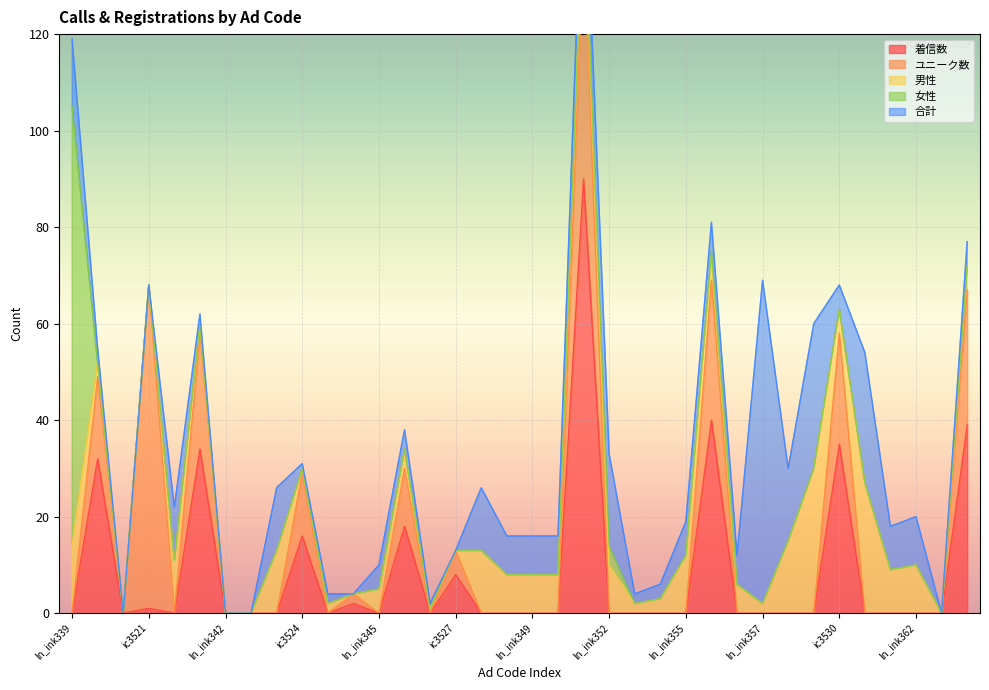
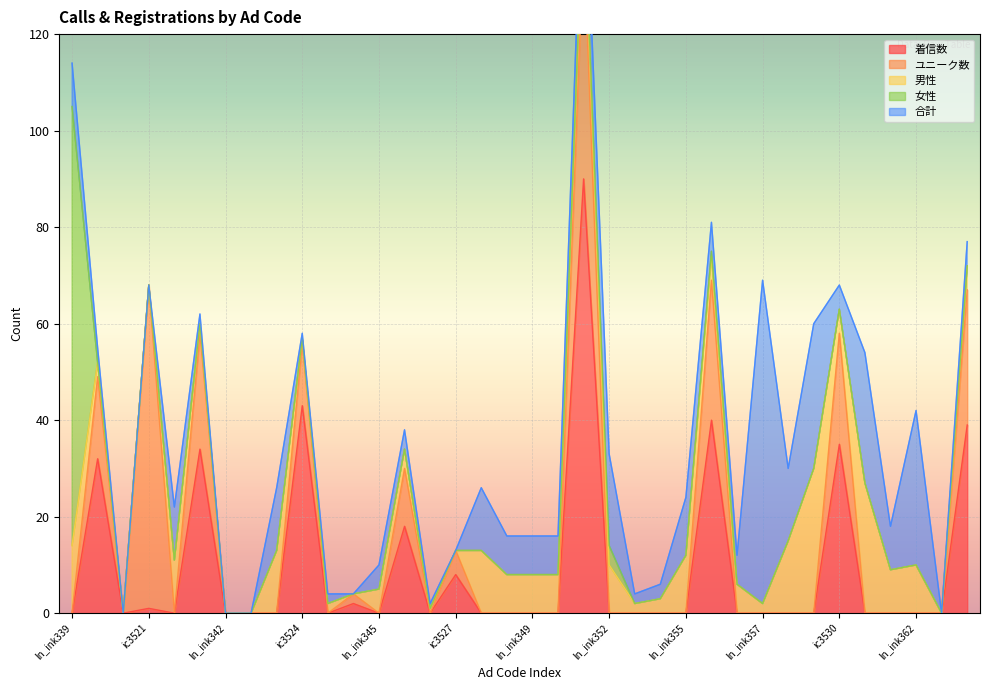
  {
    "着信数": {
      "ic3521": 1,
-     "ic3524": 16,
+     "ic3524": 43,
      "ic3527": 8,
      "ic3530": 35
    },
    "ユニーク数": {
      "ic3524": 13,
      "ic3530": 23
    },
    "男性": {
      "ln_ink339": 14,
      "ln_ink352": 10
    },
    "女性": {
      "ln_ink339": 91,
      "ln_ink352": 4
    },
    "合計": {
-     "ln_ink339": 14,
+     "ln_ink339": 9,
      "ic3524": 1,
      "ln_ink345": 5,
      "ln_ink349": 8,
      "ln_ink352": 19,
-     "ln_ink355": 7,
+     "ln_ink355": 12,
      "ln_ink357": 67,
      "ic3530": 5,
-     "ln_ink362": 10
+     "ln_ink362": 32
    }
  }
